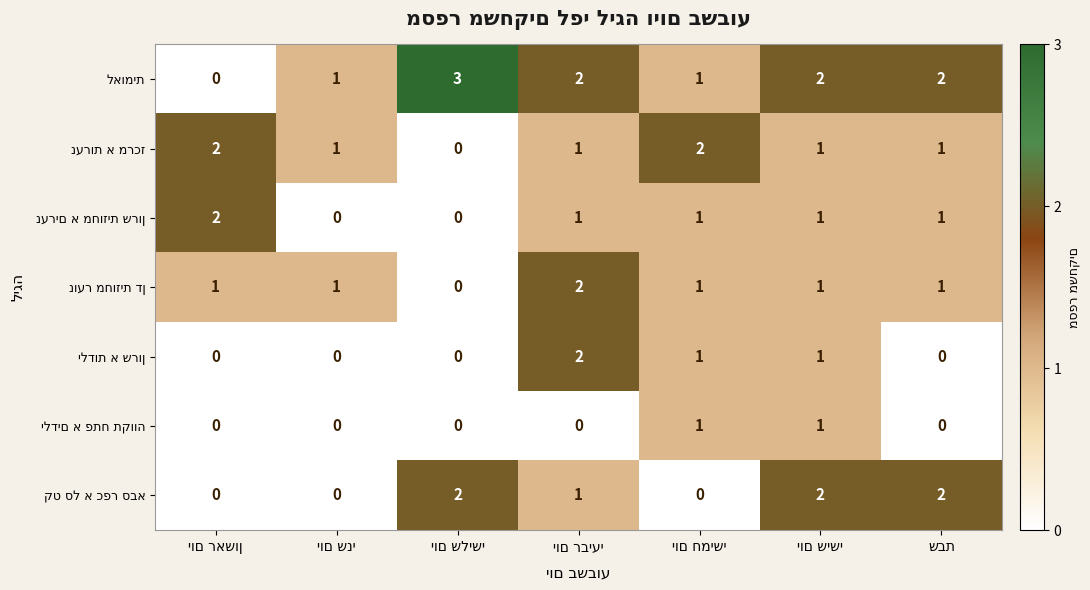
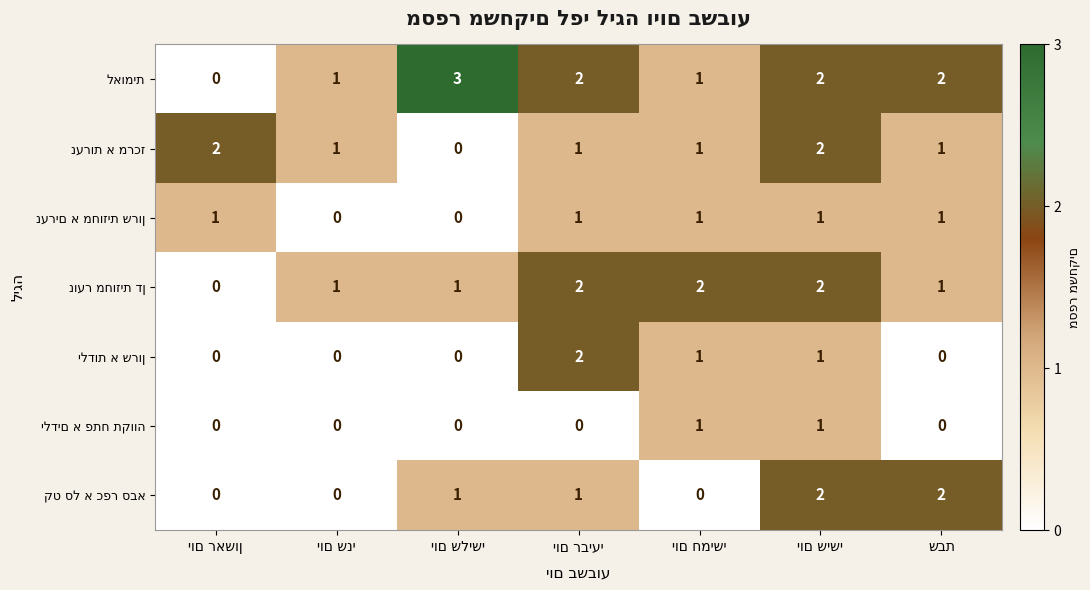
  {
    "לאומית": {
      "יום ראשון": 0,
      "יום שני": 1,
      "יום שלישי": 3,
      "יום רביעי": 2,
      "יום חמישי": 1,
      "יום שישי": 2,
      "שבת": 2
    },
    "נערות א מרכז": {
      "יום ראשון": 2,
      "יום שני": 1,
      "יום שלישי": 0,
      "יום רביעי": 1,
-     "יום חמישי": 2,
-     "יום שישי": 1,
+     "יום חמישי": 1,
+     "יום שישי": 2,
      "שבת": 1
    },
    "נערים א מחוזית שרון": {
-     "יום ראשון": 2,
+     "יום ראשון": 1,
      "יום שני": 0,
      "יום שלישי": 0,
      "יום רביעי": 1,
      "יום חמישי": 1,
      "יום שישי": 1,
      "שבת": 1
    },
    "נוער מחוזית דן": {
-     "יום ראשון": 1,
+     "יום ראשון": 0,
      "יום שני": 1,
-     "יום שלישי": 0,
+     "יום שלישי": 1,
      "יום רביעי": 2,
-     "יום חמישי": 1,
-     "יום שישי": 1,
+     "יום חמישי": 2,
+     "יום שישי": 2,
      "שבת": 1
    },
    "ילדות א שרון": {
      "יום ראשון": 0,
      "יום שני": 0,
      "יום שלישי": 0,
      "יום רביעי": 2,
      "יום חמישי": 1,
      "יום שישי": 1,
      "שבת": 0
    },
    "ילדים א פתח תקווה": {
      "יום ראשון": 0,
      "יום שני": 0,
      "יום שלישי": 0,
      "יום רביעי": 0,
      "יום חמישי": 1,
      "יום שישי": 1,
      "שבת": 0
    },
    "קט סל א כפר סבא": {
      "יום ראשון": 0,
      "יום שני": 0,
-     "יום שלישי": 2,
+     "יום שלישי": 1,
      "יום רביעי": 1,
      "יום חמישי": 0,
      "יום שישי": 2,
      "שבת": 2
    }
  }
